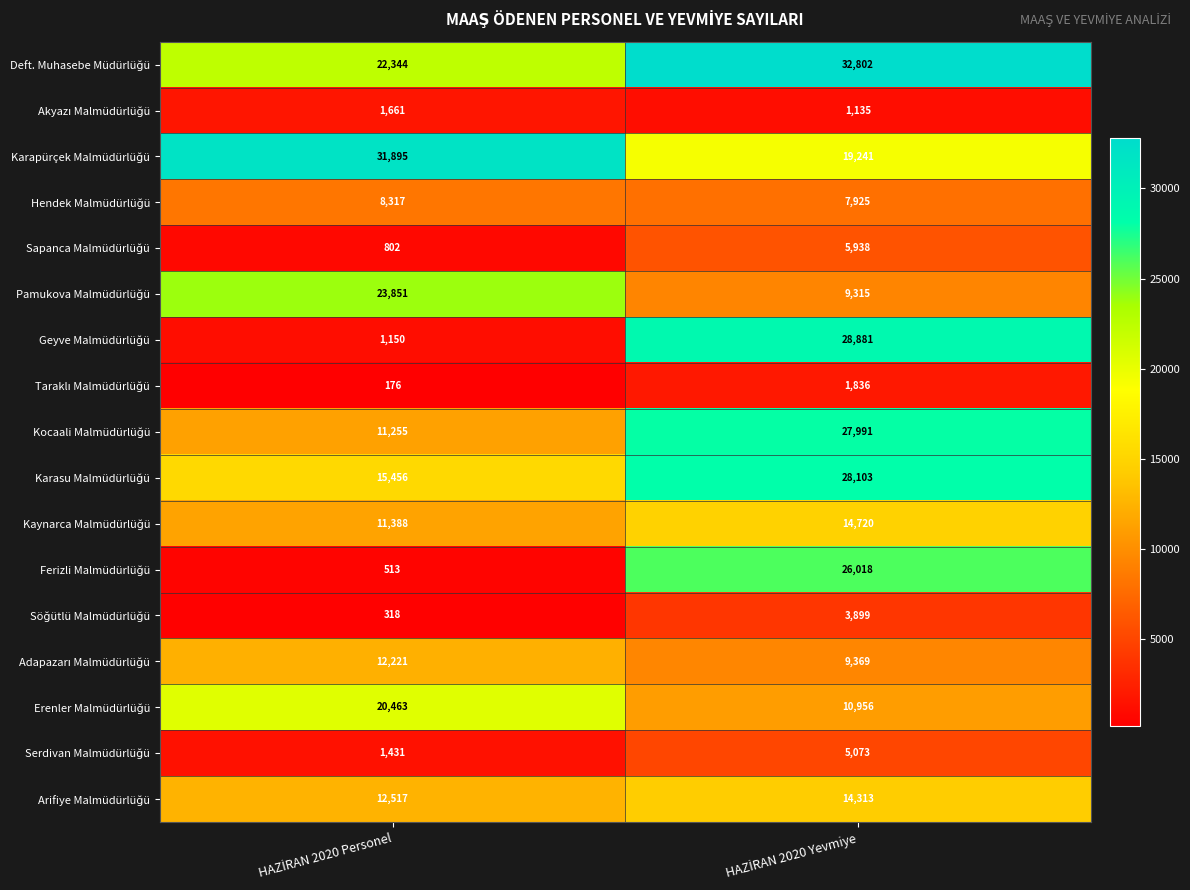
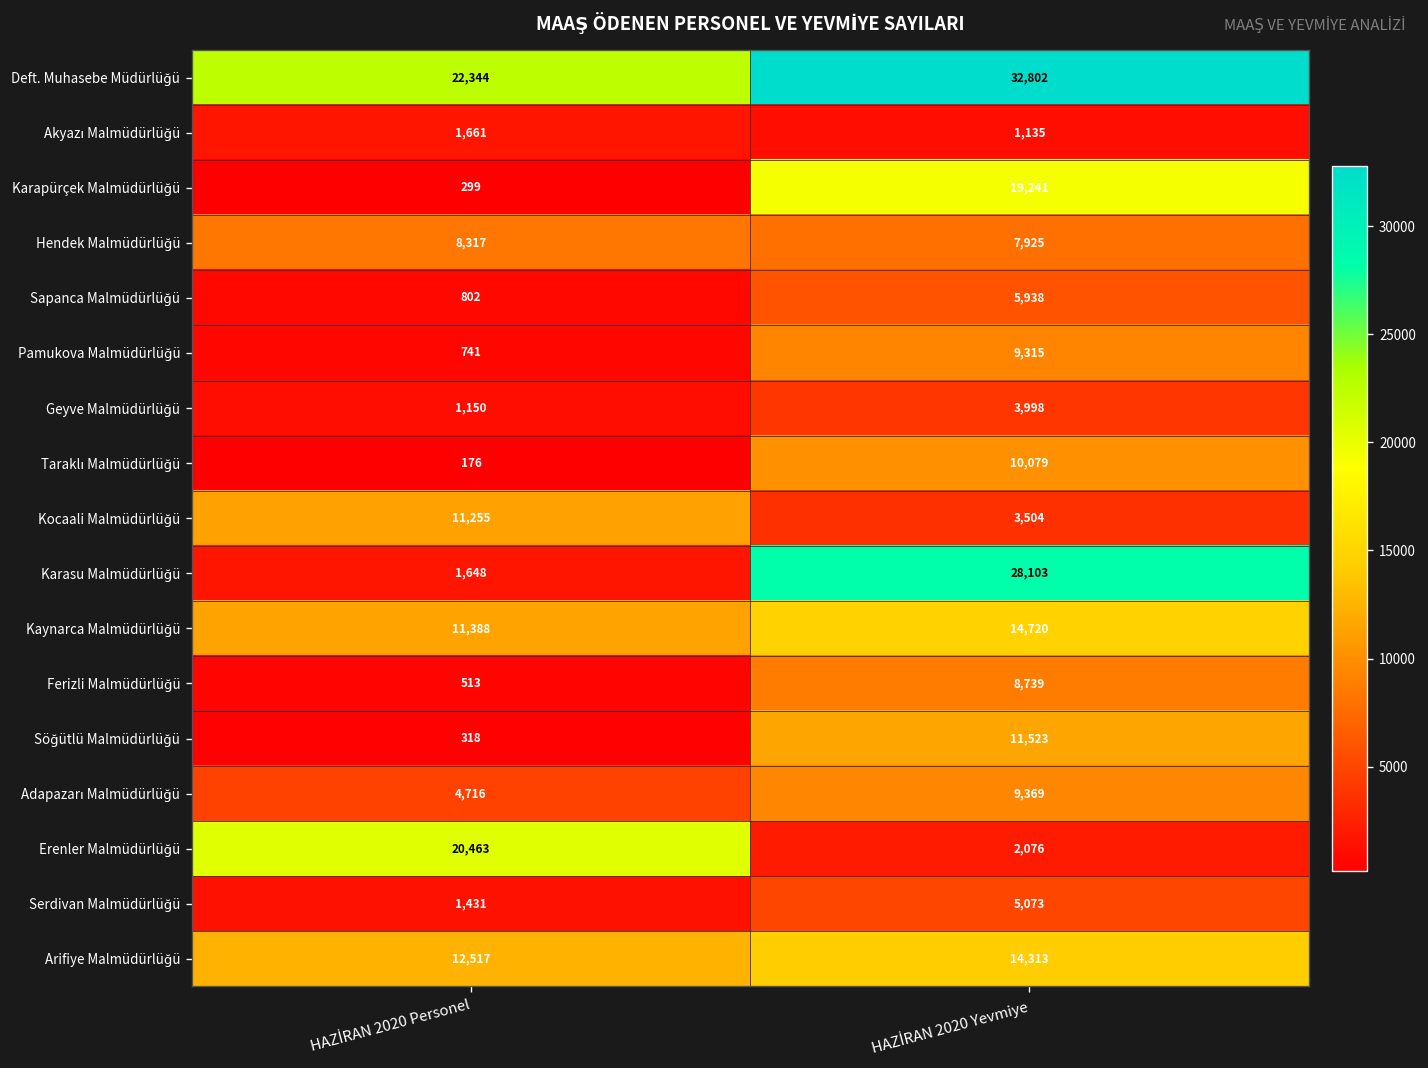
  {
    "Deft. Muhasebe Müdürlüğü": {
      "HAZİRAN 2020 Personel": "22,344",
      "HAZİRAN 2020 Yevmiye": "32,802"
    },
    "Akyazı Malmüdürlüğü": {
      "HAZİRAN 2020 Personel": "1,661",
      "HAZİRAN 2020 Yevmiye": "1,135"
    },
    "Karapürçek Malmüdürlüğü": {
-     "HAZİRAN 2020 Personel": "31,895",
+     "HAZİRAN 2020 Personel": "299",
      "HAZİRAN 2020 Yevmiye": "19,241"
    },
    "Hendek Malmüdürlüğü": {
      "HAZİRAN 2020 Personel": "8,317",
      "HAZİRAN 2020 Yevmiye": "7,925"
    },
    "Sapanca Malmüdürlüğü": {
      "HAZİRAN 2020 Personel": "802",
      "HAZİRAN 2020 Yevmiye": "5,938"
    },
    "Pamukova Malmüdürlüğü": {
-     "HAZİRAN 2020 Personel": "23,851",
+     "HAZİRAN 2020 Personel": "741",
      "HAZİRAN 2020 Yevmiye": "9,315"
    },
    "Geyve Malmüdürlüğü": {
      "HAZİRAN 2020 Personel": "1,150",
-     "HAZİRAN 2020 Yevmiye": "28,881"
+     "HAZİRAN 2020 Yevmiye": "3,998"
    },
    "Taraklı Malmüdürlüğü": {
      "HAZİRAN 2020 Personel": "176",
-     "HAZİRAN 2020 Yevmiye": "1,836"
+     "HAZİRAN 2020 Yevmiye": "10,079"
    },
    "Kocaali Malmüdürlüğü": {
      "HAZİRAN 2020 Personel": "11,255",
-     "HAZİRAN 2020 Yevmiye": "27,991"
+     "HAZİRAN 2020 Yevmiye": "3,504"
    },
    "Karasu Malmüdürlüğü": {
-     "HAZİRAN 2020 Personel": "15,456",
+     "HAZİRAN 2020 Personel": "1,648",
      "HAZİRAN 2020 Yevmiye": "28,103"
    },
    "Kaynarca Malmüdürlüğü": {
      "HAZİRAN 2020 Personel": "11,388",
      "HAZİRAN 2020 Yevmiye": "14,720"
    },
    "Ferizli Malmüdürlüğü": {
      "HAZİRAN 2020 Personel": "513",
-     "HAZİRAN 2020 Yevmiye": "26,018"
+     "HAZİRAN 2020 Yevmiye": "8,739"
    },
    "Söğütlü Malmüdürlüğü": {
      "HAZİRAN 2020 Personel": "318",
-     "HAZİRAN 2020 Yevmiye": "3,899"
+     "HAZİRAN 2020 Yevmiye": "11,523"
    },
    "Adapazarı Malmüdürlüğü": {
-     "HAZİRAN 2020 Personel": "12,221",
+     "HAZİRAN 2020 Personel": "4,716",
      "HAZİRAN 2020 Yevmiye": "9,369"
    },
    "Erenler Malmüdürlüğü": {
      "HAZİRAN 2020 Personel": "20,463",
-     "HAZİRAN 2020 Yevmiye": "10,956"
+     "HAZİRAN 2020 Yevmiye": "2,076"
    },
    "Serdivan Malmüdürlüğü": {
      "HAZİRAN 2020 Personel": "1,431",
      "HAZİRAN 2020 Yevmiye": "5,073"
    },
    "Arifiye Malmüdürlüğü": {
      "HAZİRAN 2020 Personel": "12,517",
      "HAZİRAN 2020 Yevmiye": "14,313"
    }
  }
